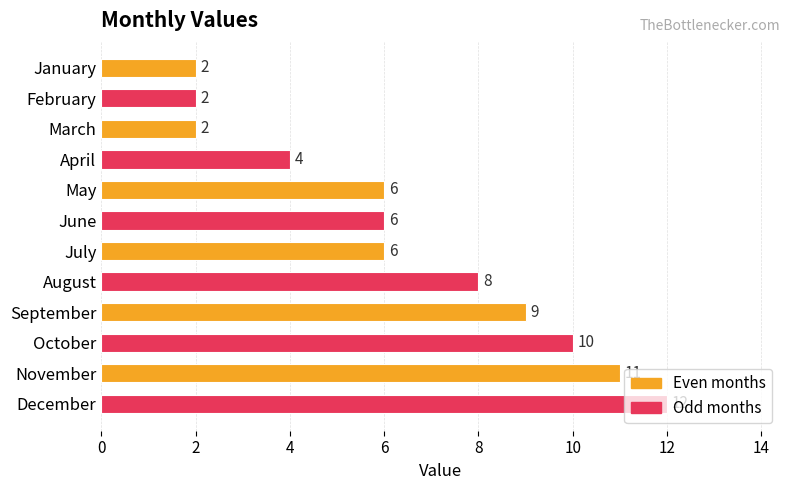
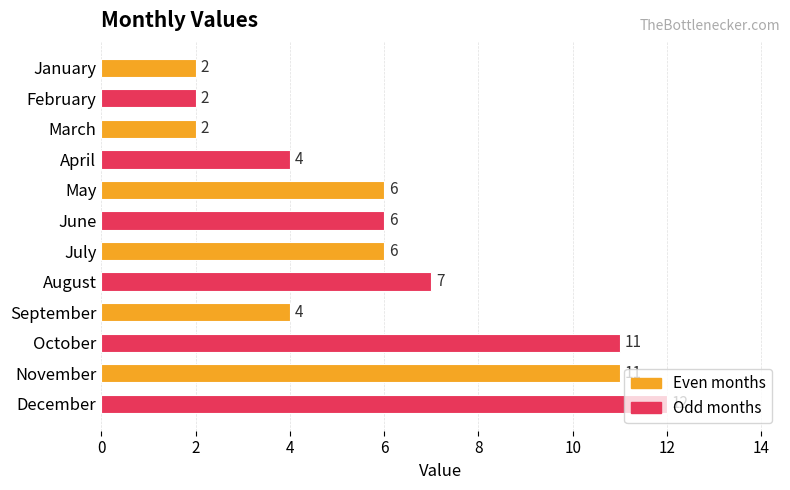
  {
    "January": 2,
    "February": 2,
    "March": 2,
    "April": 4,
    "May": 6,
    "June": 6,
    "July": 6,
-   "August": 8,
-   "September": 9,
-   "October": 10
+   "August": 7,
+   "September": 4,
+   "October": 11
  }
